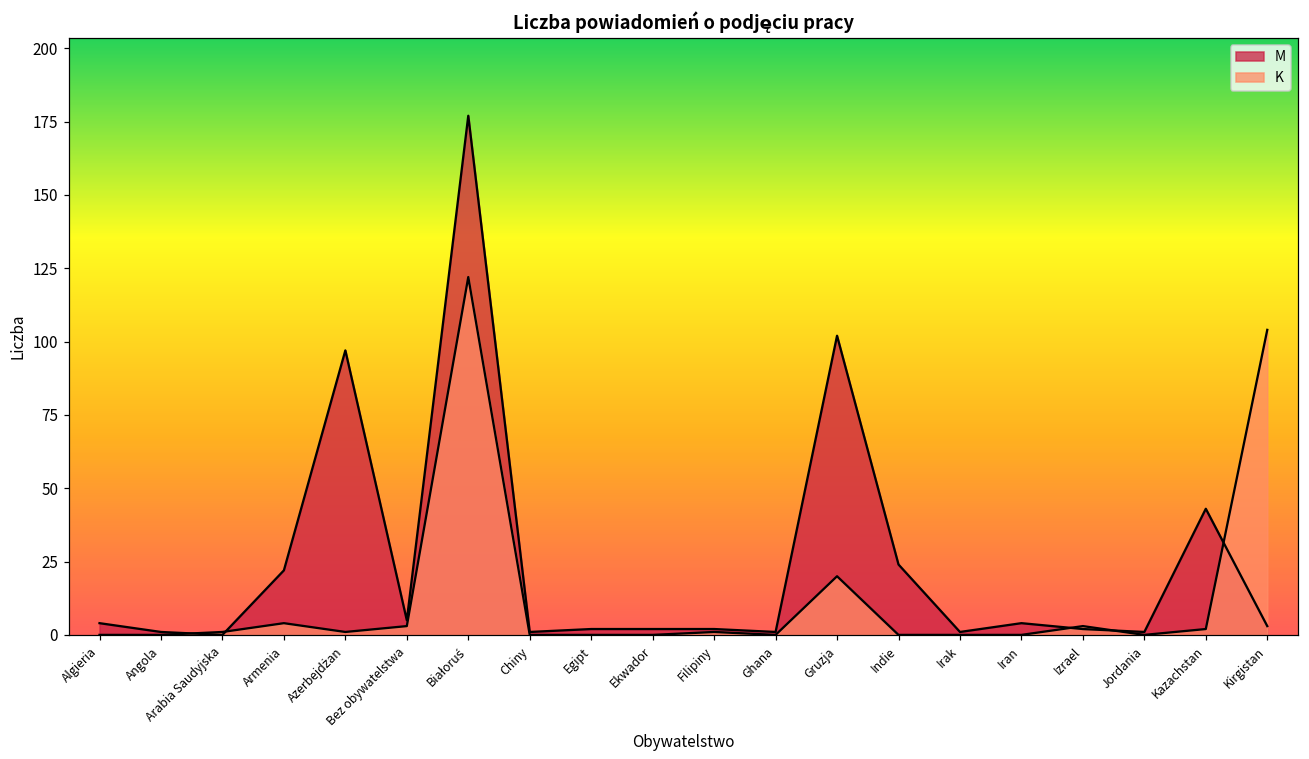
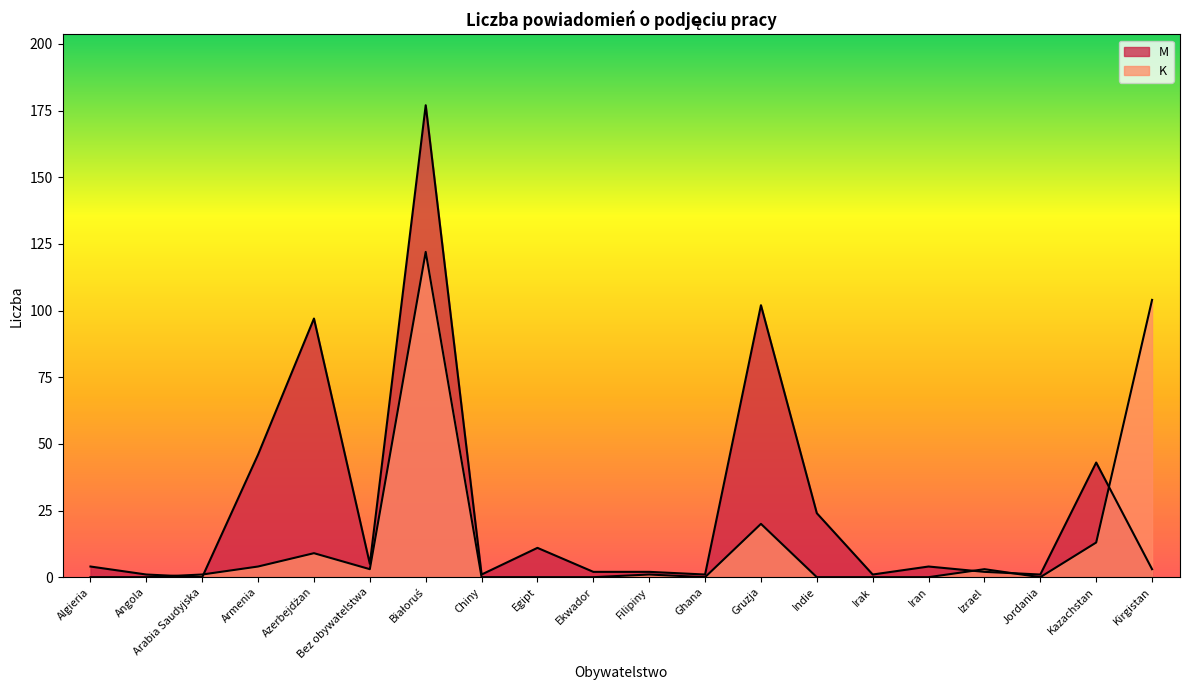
  {
    "M": {
      "Algieria": 4,
      "Angola": 1,
      "Arabia Saudyjska": 0,
-     "Armenia": 22,
+     "Armenia": 46,
      "Azerbejdżan": 97,
      "Bez obywatelstwa": 5,
      "Białoruś": 177,
      "Chiny": 1,
-     "Egipt": 2,
+     "Egipt": 11,
      "Ekwador": 2,
      "Filipiny": 2,
      "Ghana": 1,
      "Gruzja": 102,
      "Indie": 24,
      "Irak": 1,
      "Iran": 4,
      "Izrael": 2,
      "Jordania": 1,
      "Kazachstan": 43,
      "Kirgistan": 3
    },
    "K": {
      "Algieria": 0,
      "Angola": 0,
      "Arabia Saudyjska": 1,
      "Armenia": 4,
-     "Azerbejdżan": 1,
+     "Azerbejdżan": 9,
      "Bez obywatelstwa": 3,
      "Białoruś": 122,
      "Chiny": 0,
      "Egipt": 0,
      "Ekwador": 0,
      "Filipiny": 1,
      "Ghana": 0,
      "Gruzja": 20,
      "Indie": 0,
      "Irak": 0,
      "Iran": 0,
      "Izrael": 3,
      "Jordania": 0,
-     "Kazachstan": 2,
+     "Kazachstan": 13,
      "Kirgistan": 104
    }
  }
